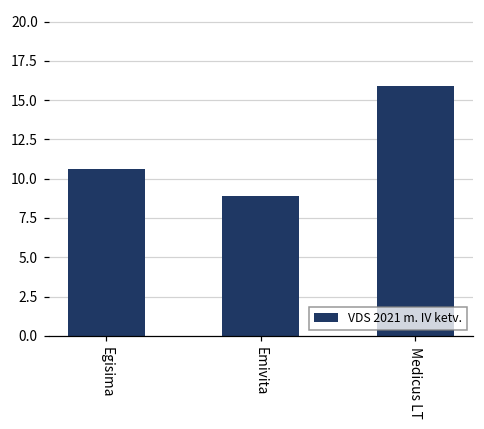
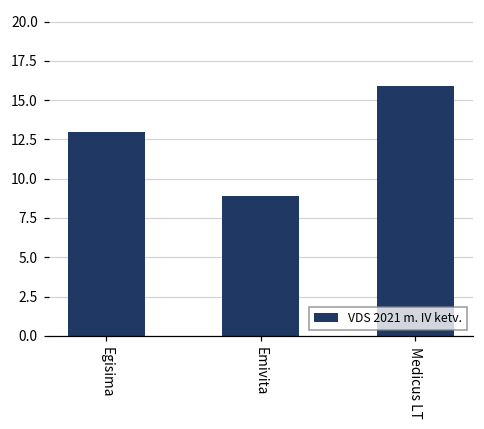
  {
-   "Egisima": 10.6,
+   "Egisima": 13.0,
    "Emivita": 8.9,
    "Medicus LT": 15.9
  }
